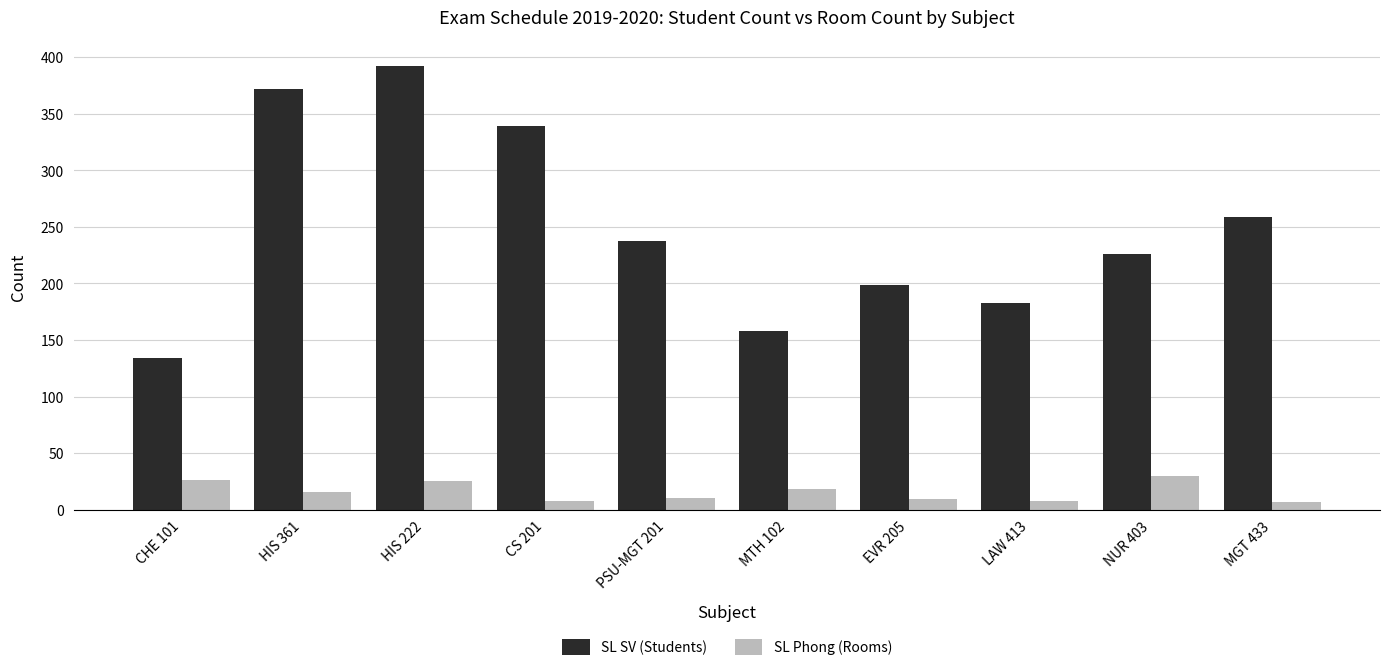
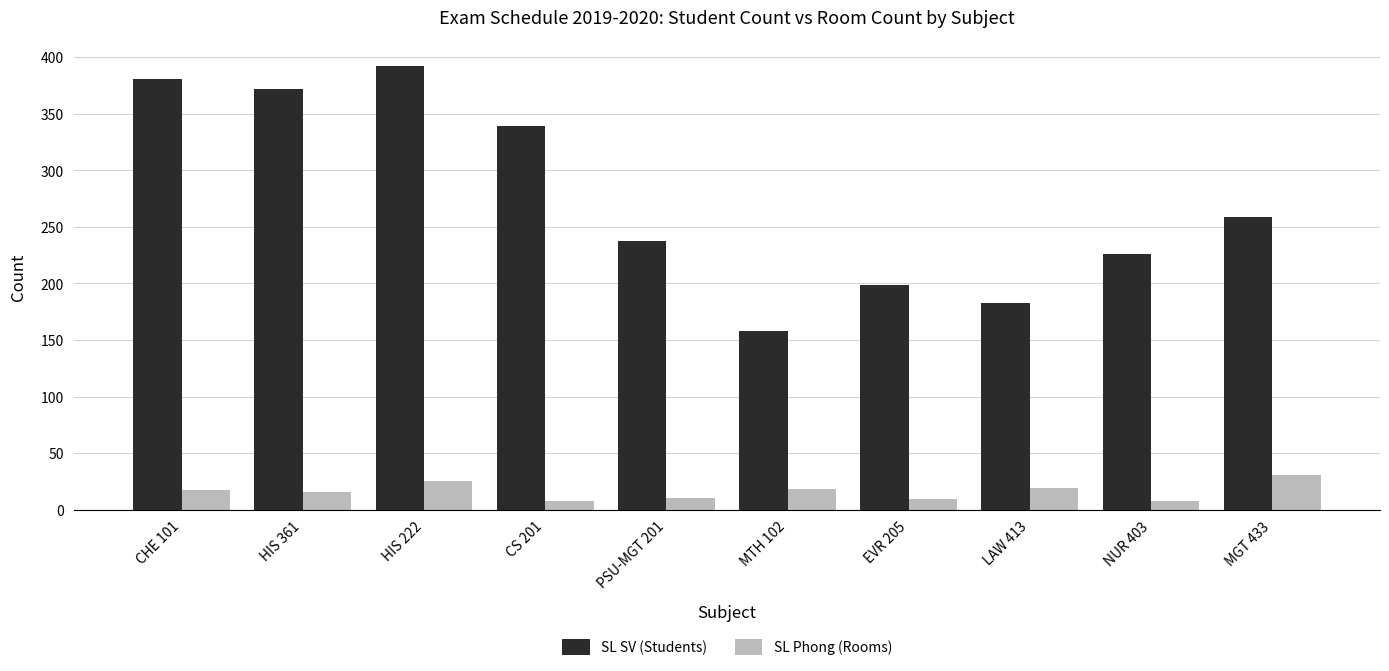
  {
    "SL SV (Students)": {
-     "CHE 101": 134,
+     "CHE 101": 381,
      "HIS 361": 372,
      "HIS 222": 392,
      "CS 201": 339,
      "PSU-MGT 201": 238,
      "MTH 102": 158,
      "EVR 205": 199,
      "LAW 413": 183,
      "NUR 403": 226,
      "MGT 433": 259
    },
    "SL Phong (Rooms)": {
-     "CHE 101": 26,
+     "CHE 101": 17,
      "HIS 361": 16,
      "HIS 222": 25,
      "CS 201": 8,
      "PSU-MGT 201": 10,
      "MTH 102": 18,
      "EVR 205": 9,
-     "LAW 413": 8,
-     "NUR 403": 30,
-     "MGT 433": 7
+     "LAW 413": 19,
+     "NUR 403": 8,
+     "MGT 433": 31
    }
  }
